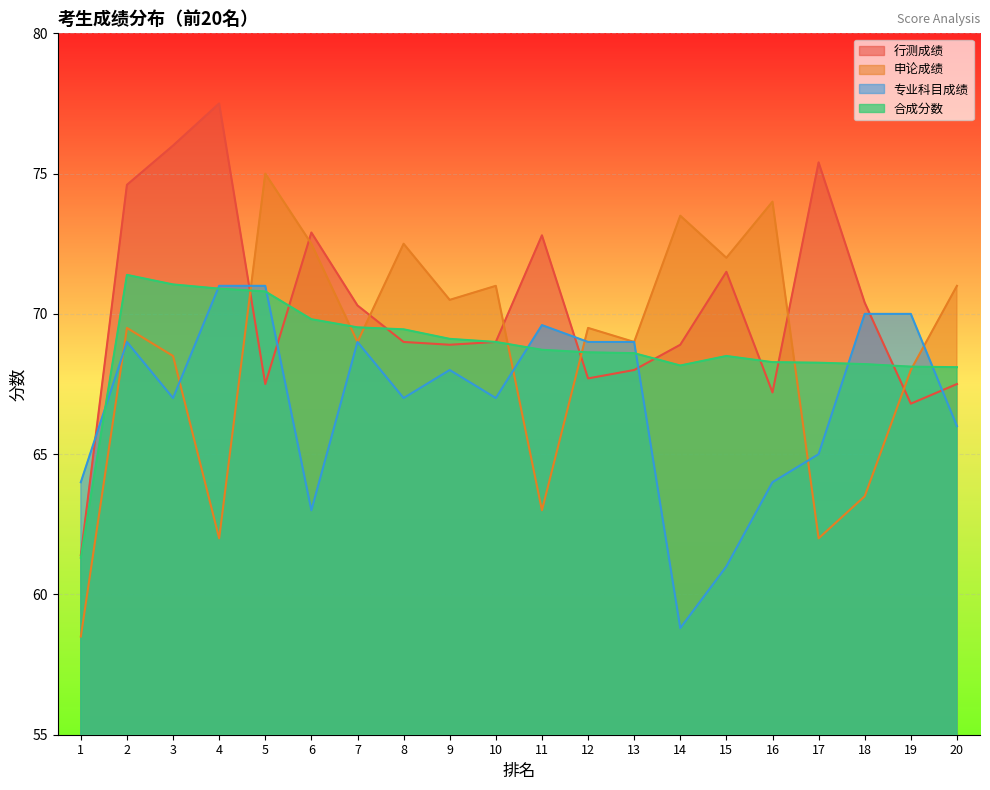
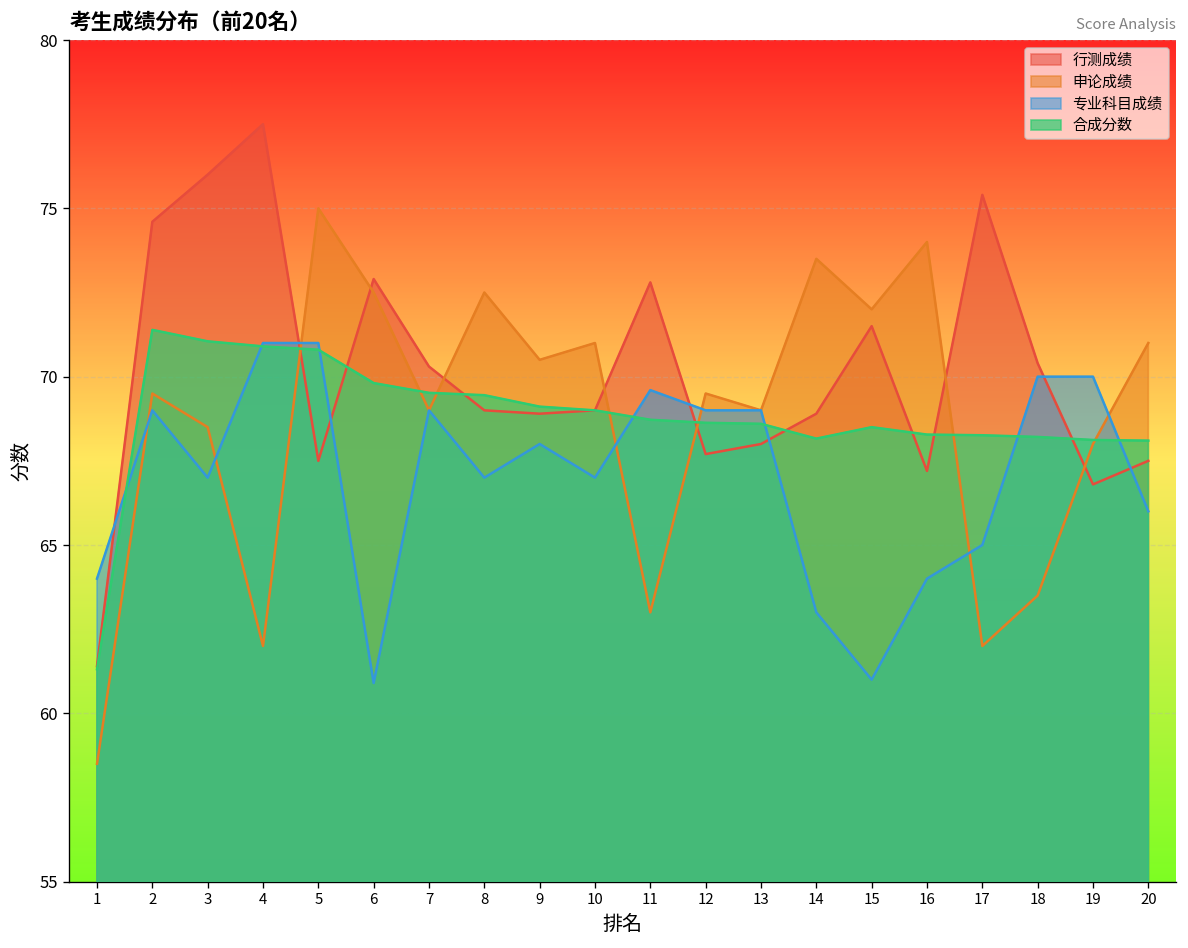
  {
    "专业科目成绩": {
      "1": 64.0,
      "2": 69.0,
      "3": 67.0,
      "4": 71.0,
      "5": 71.0,
-     "6": 63.0,
+     "6": 60.9,
      "8": 67.0,
      "9": 68.0,
      "10": 67.0,
      "11": 69.6,
      "12": 69.0,
-     "14": 58.8,
+     "14": 63.0,
      "15": 61.0,
      "16": 64.0,
      "17": 65.0,
      "18": 70.0,
      "19": 70.0,
      "20": 66.0
    },
    "合成分数": {
      "2": 71.4,
      "3": 71.1,
      "4": 70.9,
      "5": 70.8,
      "6": 69.8,
      "7": 69.5,
      "8": 69.5,
      "9": 69.1,
      "11": 68.7,
      "12": 68.6,
      "13": 68.6,
      "14": 68.2,
      "15": 68.5,
      "16": 68.3,
      "17": 68.3,
      "18": 68.2,
      "19": 68.1,
      "20": 68.1
    }
  }
